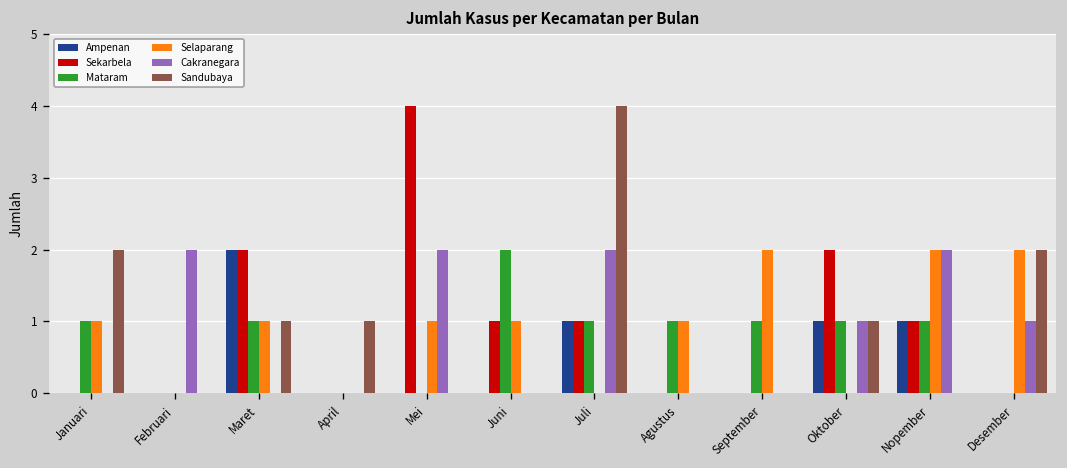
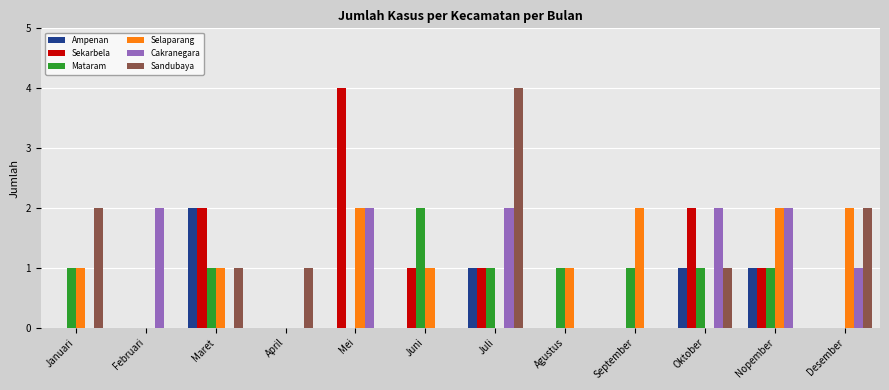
  {
    "Ampenan": {
      "Januari": 0,
      "Februari": 0,
      "Maret": 2,
      "April": 0,
      "Mei": 0,
      "Juni": 0,
      "Juli": 1,
      "Agustus": 0,
      "September": 0,
      "Oktober": 1,
      "Nopember": 1,
      "Desember": 0
    },
    "Sekarbela": {
      "Januari": 0,
      "Februari": 0,
      "Maret": 2,
      "April": 0,
      "Mei": 4,
      "Juni": 1,
      "Juli": 1,
      "Agustus": 0,
      "September": 0,
      "Oktober": 2,
      "Nopember": 1,
      "Desember": 0
    },
    "Mataram": {
      "Januari": 1,
      "Februari": 0,
      "Maret": 1,
      "April": 0,
      "Mei": 0,
      "Juni": 2,
      "Juli": 1,
      "Agustus": 1,
      "September": 1,
      "Oktober": 1,
      "Nopember": 1,
      "Desember": 0
    },
    "Selaparang": {
      "Januari": 1,
      "Februari": 0,
      "Maret": 1,
      "April": 0,
-     "Mei": 1,
+     "Mei": 2,
      "Juni": 1,
      "Juli": 0,
      "Agustus": 1,
      "September": 2,
      "Oktober": 0,
      "Nopember": 2,
      "Desember": 2
    },
    "Cakranegara": {
      "Januari": 0,
      "Februari": 2,
      "Maret": 0,
      "April": 0,
      "Mei": 2,
      "Juni": 0,
      "Juli": 2,
      "Agustus": 0,
      "September": 0,
-     "Oktober": 1,
+     "Oktober": 2,
      "Nopember": 2,
      "Desember": 1
    },
    "Sandubaya": {
      "Januari": 2,
      "Februari": 0,
      "Maret": 1,
      "April": 1,
      "Mei": 0,
      "Juni": 0,
      "Juli": 4,
      "Agustus": 0,
      "September": 0,
      "Oktober": 1,
      "Nopember": 0,
      "Desember": 2
    }
  }
